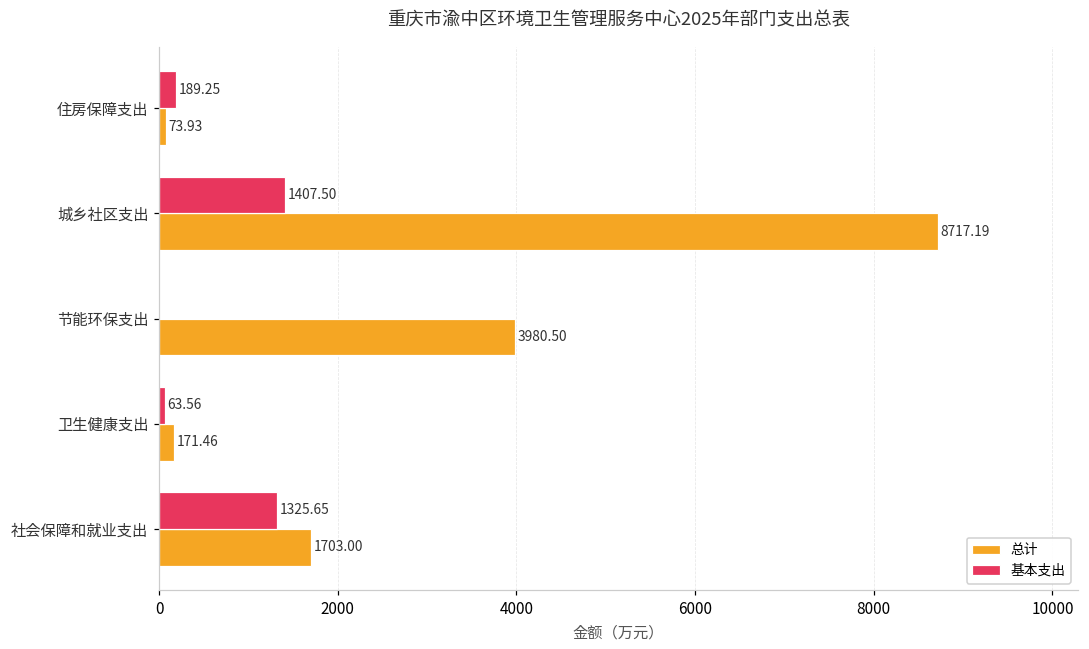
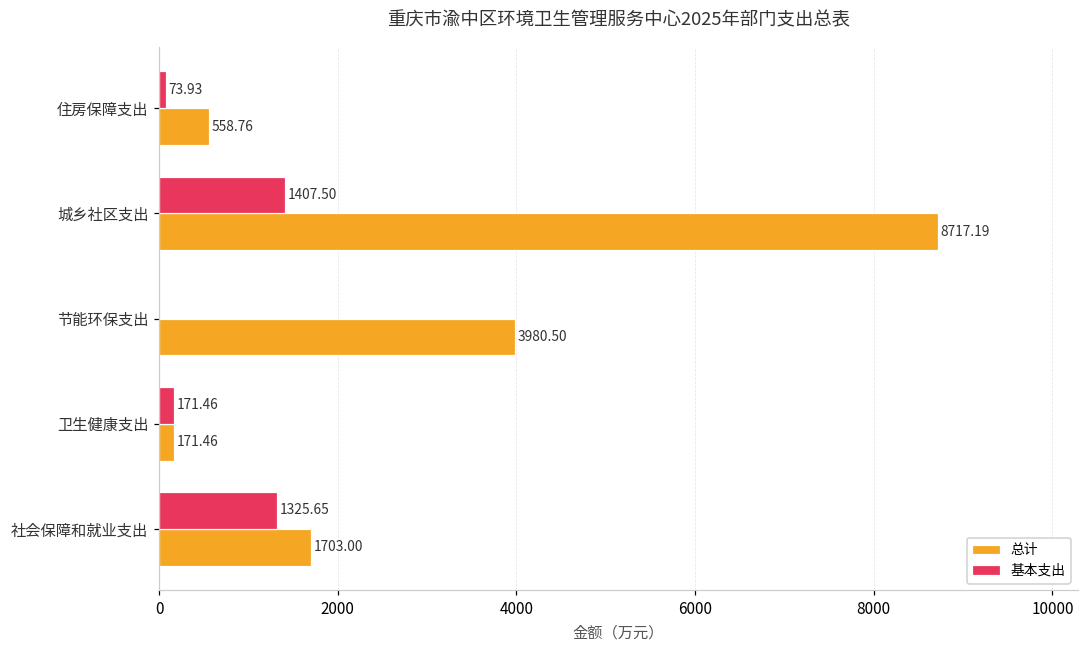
  {
    "总计": {
-     "住房保障支出": 73.93,
+     "住房保障支出": 558.76,
      "城乡社区支出": 8717.19,
      "节能环保支出": 3980.50,
      "卫生健康支出": 171.46,
      "社会保障和就业支出": 1703.00
    },
    "基本支出": {
-     "住房保障支出": 189.25,
+     "住房保障支出": 73.93,
      "城乡社区支出": 1407.50,
-     "卫生健康支出": 63.56,
+     "卫生健康支出": 171.46,
      "社会保障和就业支出": 1325.65
    }
  }
